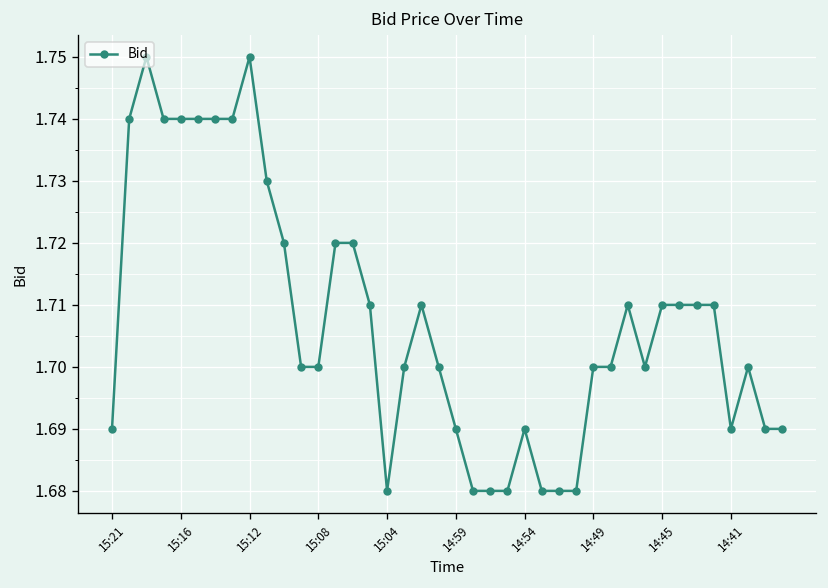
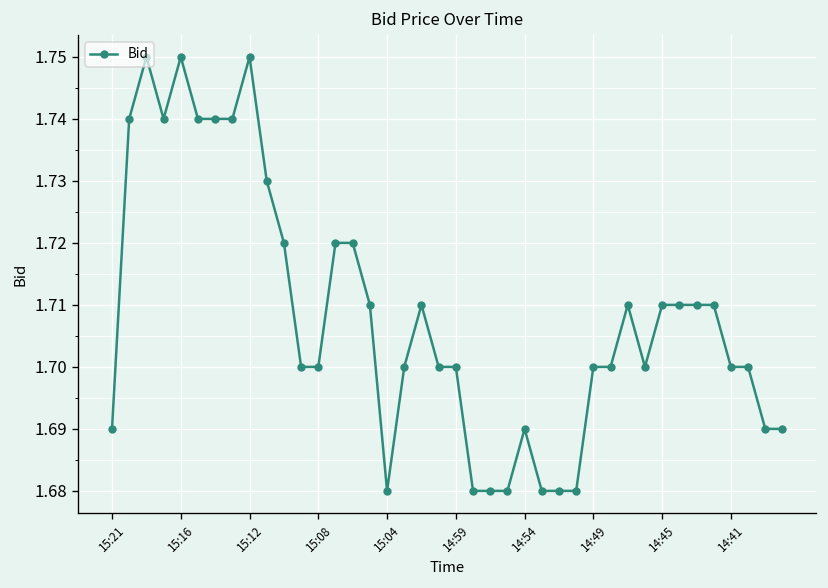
  {
    "15:21": 1.69,
-   "15:16": 1.74,
+   "15:16": 1.75,
    "15:12": 1.75,
    "15:08": 1.70,
    "15:04": 1.68,
-   "14:59": 1.69,
+   "14:59": 1.70,
    "14:54": 1.69,
    "14:49": 1.70,
    "14:45": 1.71,
-   "14:41": 1.69
+   "14:41": 1.70
  }
